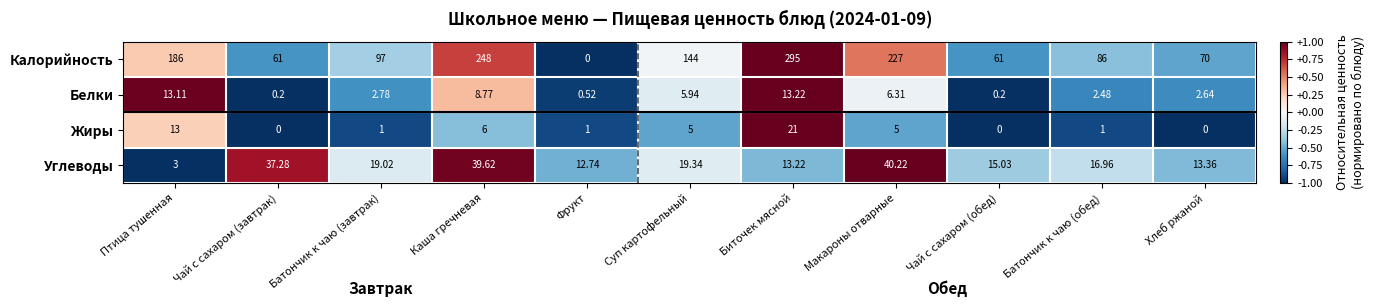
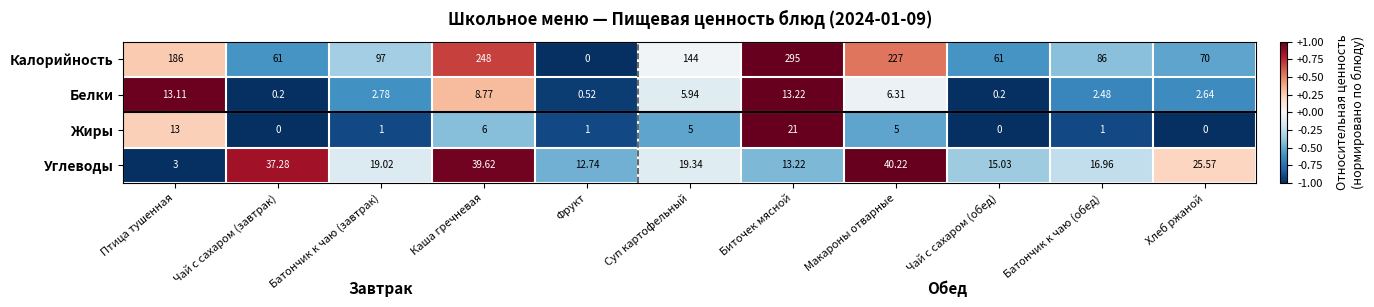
  {
    "Калорийность": {
      "Птица тушенная": 186,
      "Чай с сахаром (завтрак)": 61,
      "Батончик к чаю (завтрак)": 97,
      "Каша гречневая": 248,
      "Фрукт": 0,
      "Суп картофельный": 144,
      "Биточек мясной": 295,
      "Макароны отварные": 227,
      "Чай с сахаром (обед)": 61,
      "Батончик к чаю (обед)": 86,
      "Хлеб ржаной": 70
    },
    "Белки": {
      "Птица тушенная": 13.11,
      "Чай с сахаром (завтрак)": 0.2,
      "Батончик к чаю (завтрак)": 2.78,
      "Каша гречневая": 8.77,
      "Фрукт": 0.52,
      "Суп картофельный": 5.94,
      "Биточек мясной": 13.22,
      "Макароны отварные": 6.31,
      "Чай с сахаром (обед)": 0.2,
      "Батончик к чаю (обед)": 2.48,
      "Хлеб ржаной": 2.64
    },
    "Жиры": {
      "Птица тушенная": 13,
      "Чай с сахаром (завтрак)": 0,
      "Батончик к чаю (завтрак)": 1,
      "Каша гречневая": 6,
      "Фрукт": 1,
      "Суп картофельный": 5,
      "Биточек мясной": 21,
      "Макароны отварные": 5,
      "Чай с сахаром (обед)": 0,
      "Батончик к чаю (обед)": 1,
      "Хлеб ржаной": 0
    },
    "Углеводы": {
      "Птица тушенная": 3,
      "Чай с сахаром (завтрак)": 37.28,
      "Батончик к чаю (завтрак)": 19.02,
      "Каша гречневая": 39.62,
      "Фрукт": 12.74,
      "Суп картофельный": 19.34,
      "Биточек мясной": 13.22,
      "Макароны отварные": 40.22,
      "Чай с сахаром (обед)": 15.03,
      "Батончик к чаю (обед)": 16.96,
-     "Хлеб ржаной": 13.36
+     "Хлеб ржаной": 25.57
    }
  }
